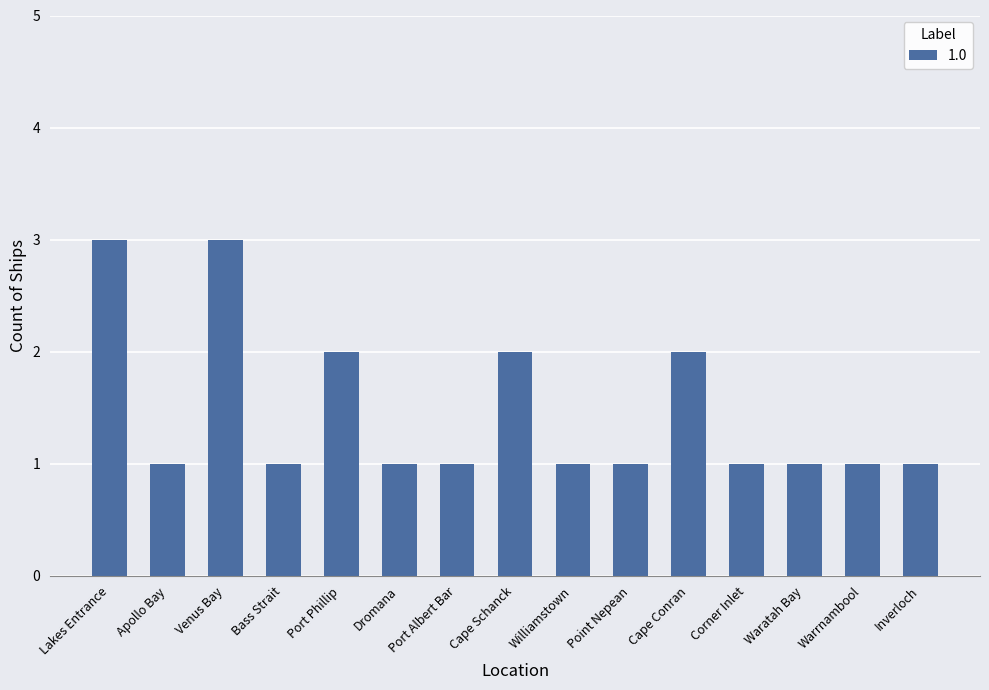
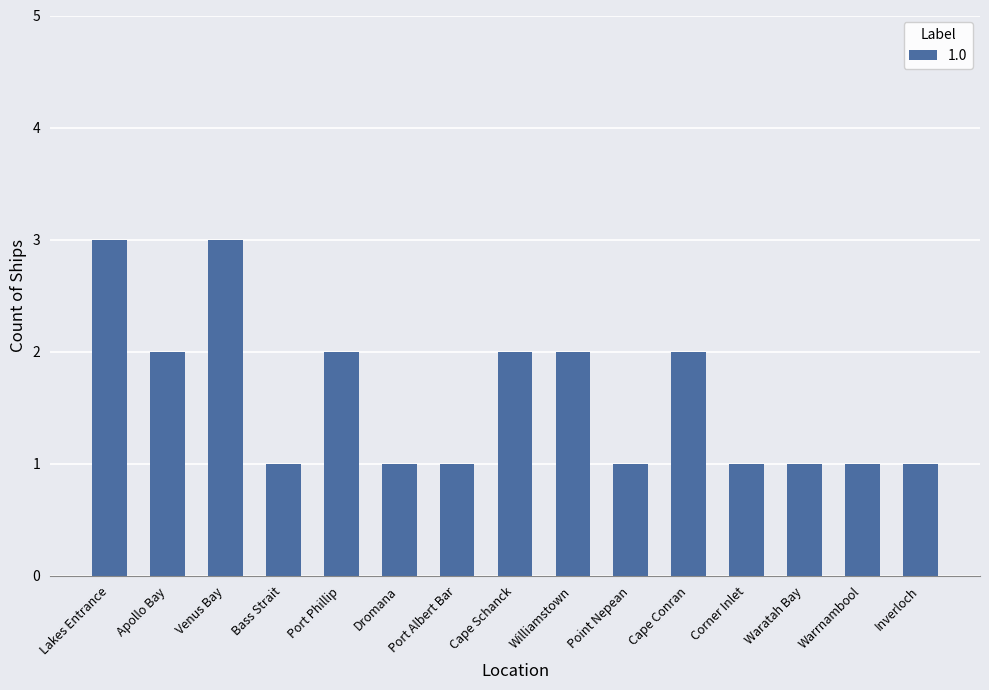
  {
    "Lakes Entrance": 3,
-   "Apollo Bay": 1,
+   "Apollo Bay": 2,
    "Venus Bay": 3,
    "Bass Strait": 1,
    "Port Phillip": 2,
    "Dromana": 1,
    "Port Albert Bar": 1,
    "Cape Schanck": 2,
-   "Williamstown": 1,
+   "Williamstown": 2,
    "Point Nepean": 1,
    "Cape Conran": 2,
    "Corner Inlet": 1,
    "Waratah Bay": 1,
    "Warrnambool": 1,
    "Inverloch": 1
  }
